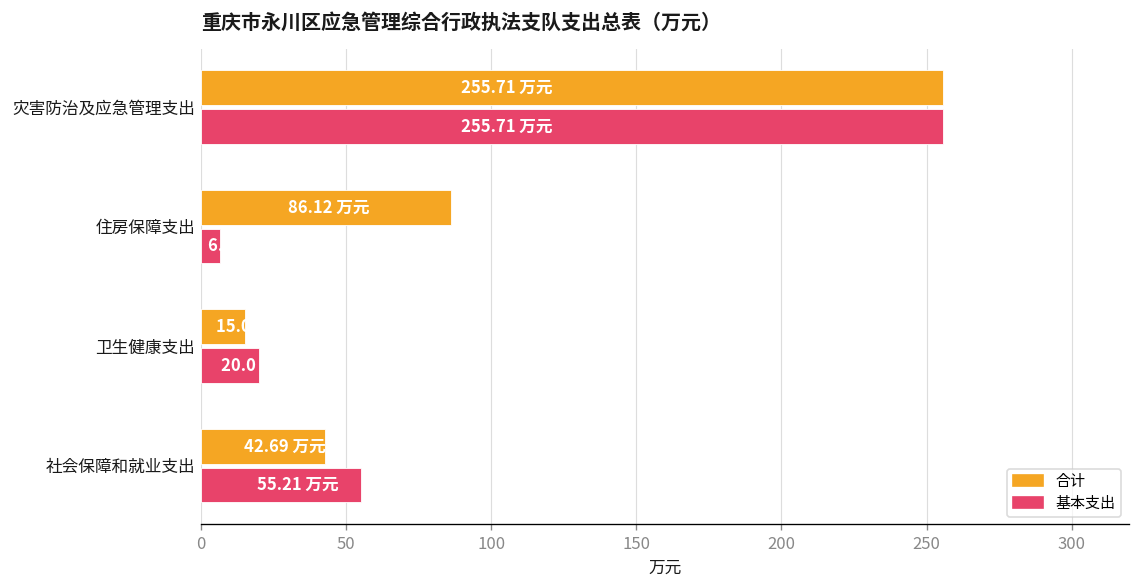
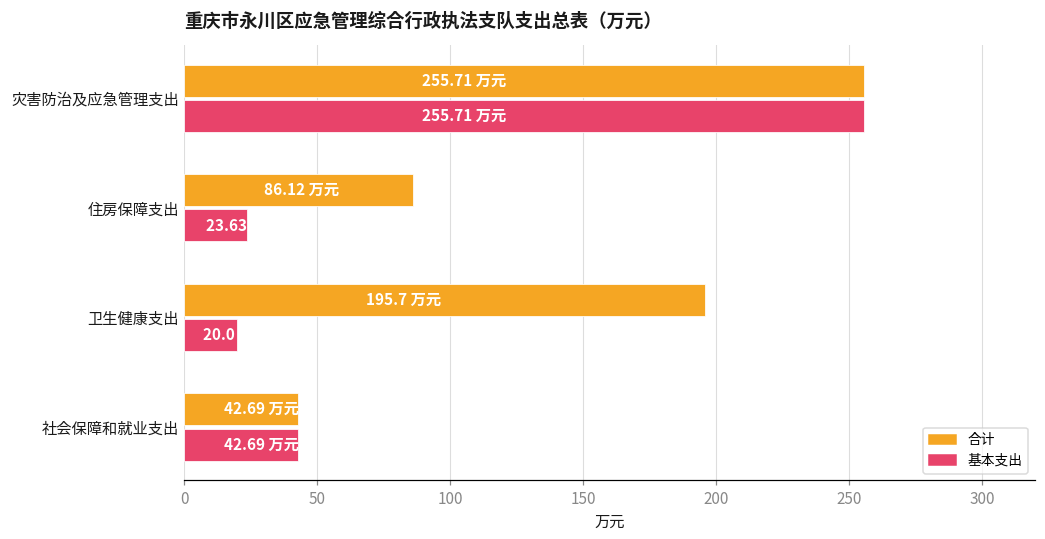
  {
    "合计": {
-     "卫生健康支出": 15
+     "卫生健康支出": 196
    },
    "基本支出": {
      "灾害防治及应急管理支出": 255.71,
-     "住房保障支出": 7,
-     "社会保障和就业支出": 55.21
+     "住房保障支出": 24,
+     "社会保障和就业支出": 42.69
    }
  }
